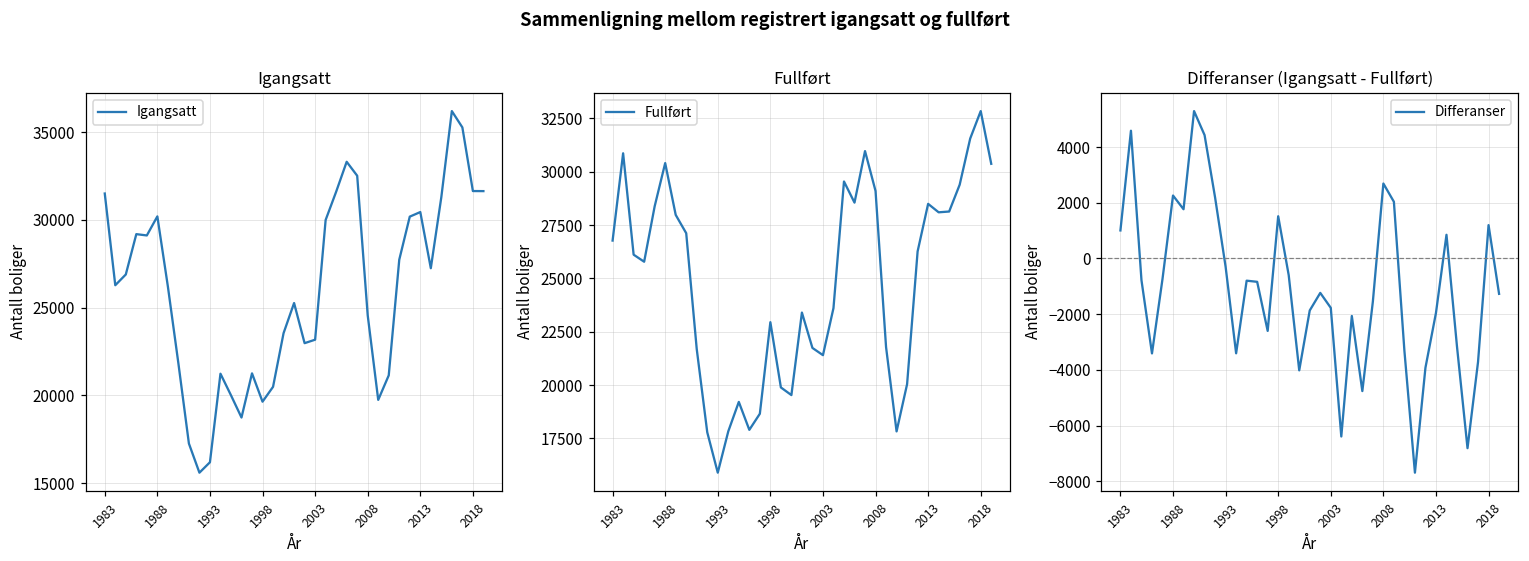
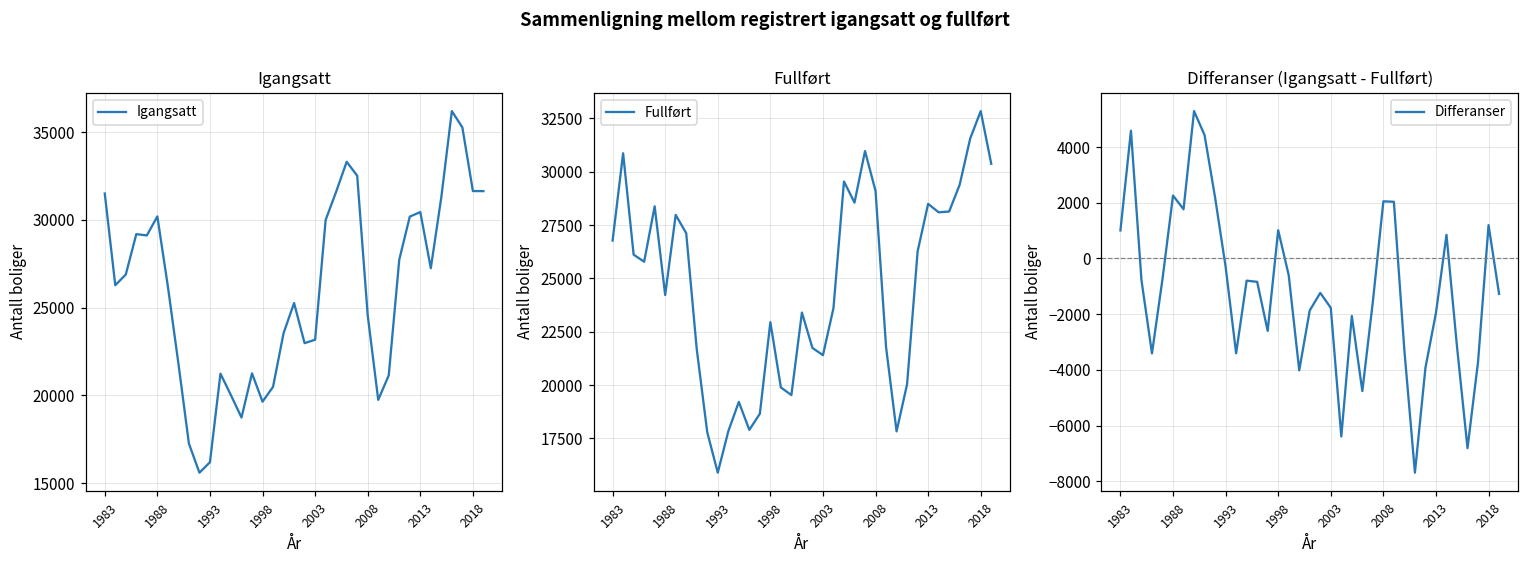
  {
    "Igangsatt": {
      "1983": 31500,
      "1988": 30200,
      "1993": 16200,
      "1998": 19600,
      "2003": 23200,
      "2008": 24600,
      "2013": 30500,
      "2018": 31600
    },
    "Fullført": {
      "1983": 26800,
-     "1988": 30400,
+     "1988": 24200,
      "1993": 15900,
      "1998": 23000,
      "2003": 21400,
      "2008": 29100,
      "2013": 28500,
      "2018": 32800
    },
    "Differanser (Igangsatt - Fullført)": {
      "1983": 1000,
      "1988": 2300,
      "1993": -300,
-     "1998": 1500,
+     "1998": 1000,
      "2003": -1800,
-     "2008": 2700,
+     "2008": 2100,
      "2013": -2000,
      "2018": 1200
    }
  }
